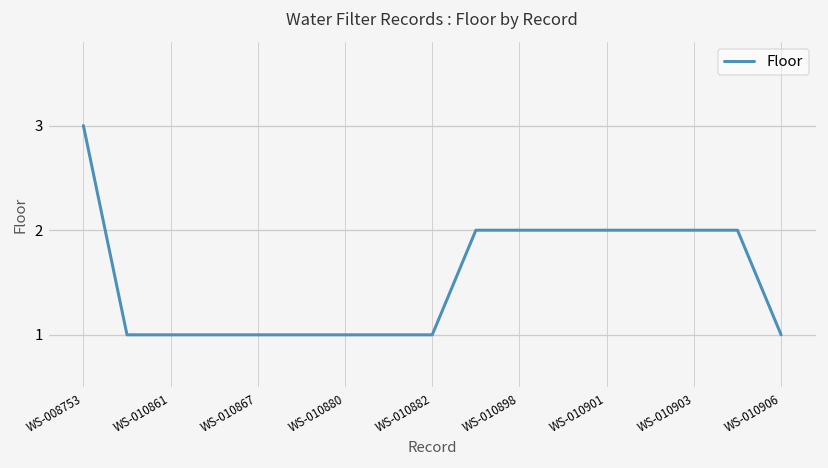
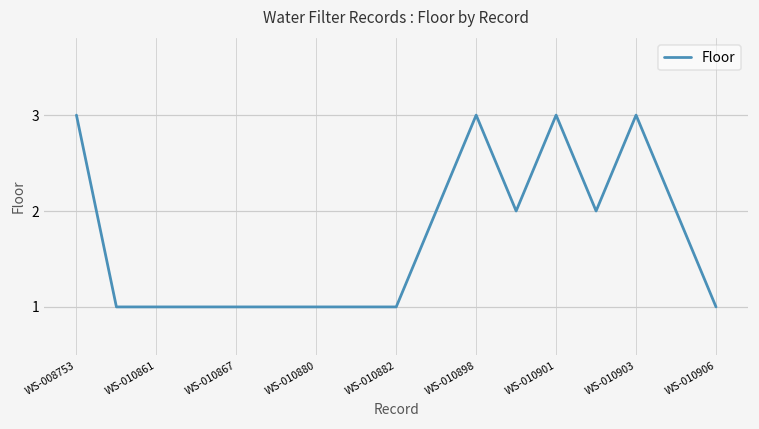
  {
    "WS-008753": 3,
    "WS-010861": 1,
    "WS-010867": 1,
    "WS-010880": 1,
    "WS-010882": 1,
-   "WS-010898": 2,
-   "WS-010901": 2,
-   "WS-010903": 2,
+   "WS-010898": 3,
+   "WS-010901": 3,
+   "WS-010903": 3,
    "WS-010906": 1
  }
